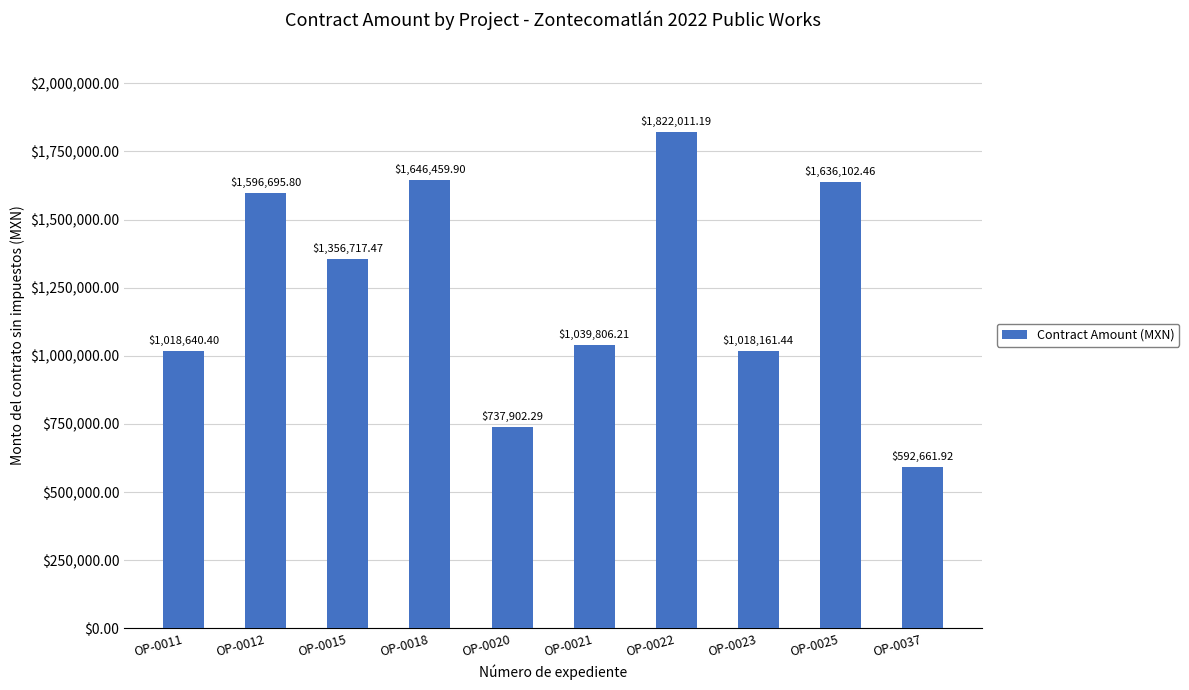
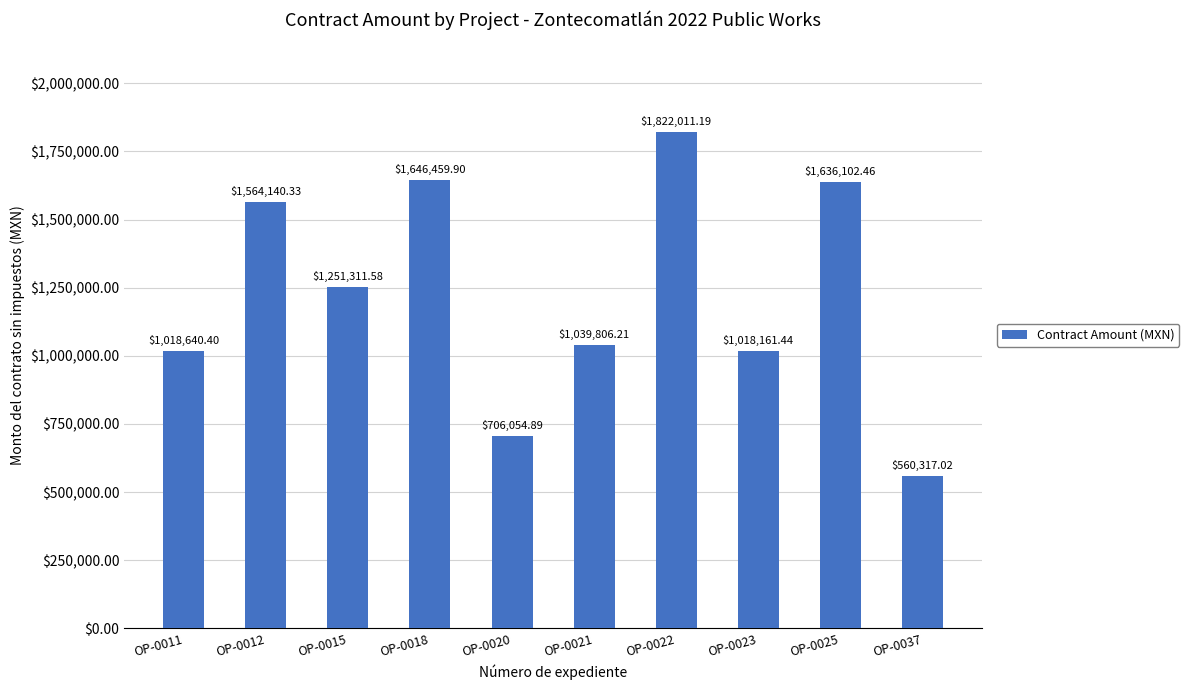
  {
    "OP-0011": "$1,018,640.40",
-   "OP-0012": "$1,596,695.80",
-   "OP-0015": "$1,356,717.47",
+   "OP-0012": "$1,564,140.33",
+   "OP-0015": "$1,251,311.58",
    "OP-0018": "$1,646,459.90",
-   "OP-0020": "$737,902.29",
+   "OP-0020": "$706,054.89",
    "OP-0021": "$1,039,806.21",
    "OP-0022": "$1,822,011.19",
    "OP-0023": "$1,018,161.44",
    "OP-0025": "$1,636,102.46",
-   "OP-0037": "$592,661.92"
+   "OP-0037": "$560,317.02"
  }
